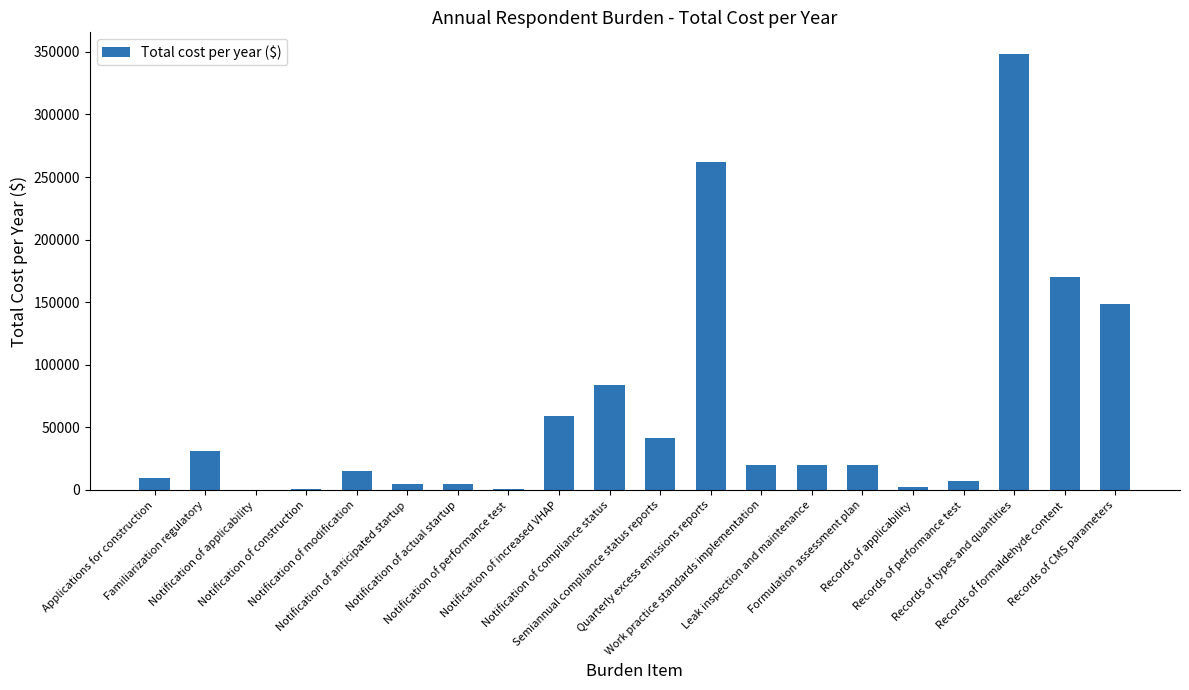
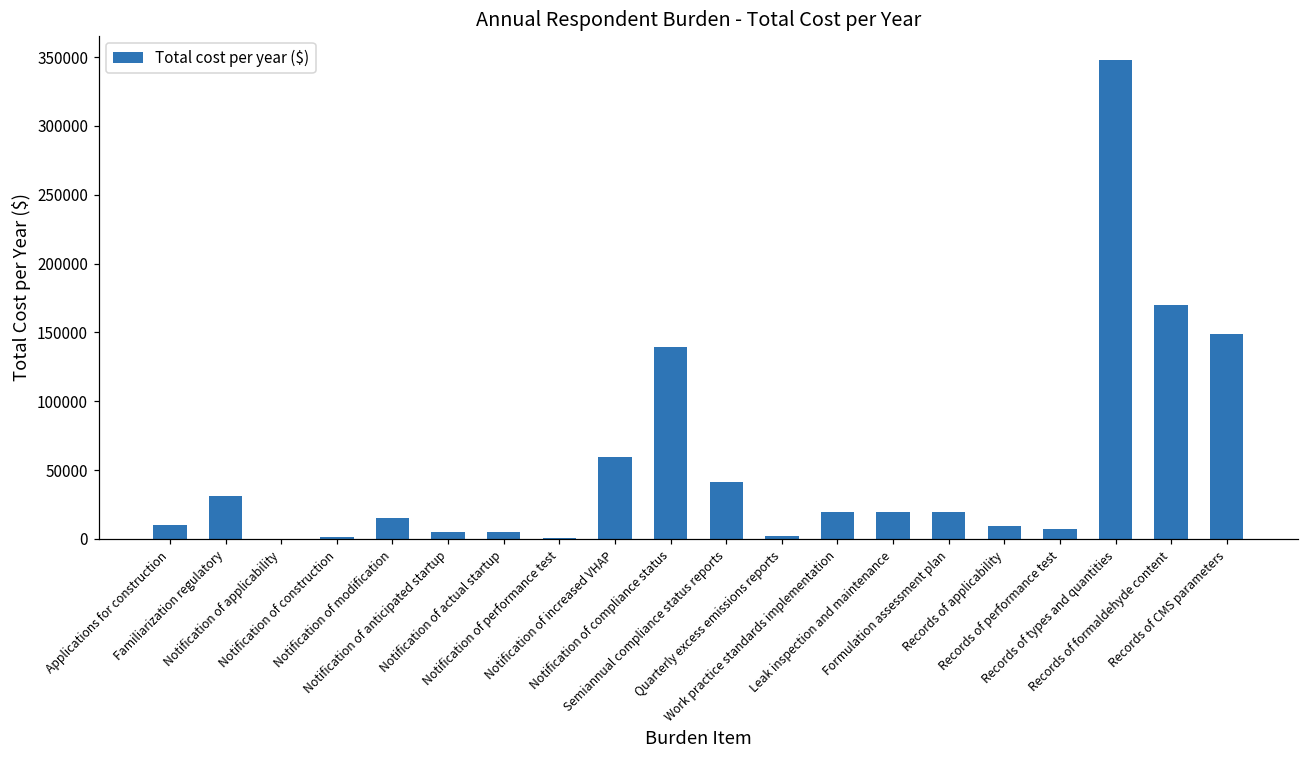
  {
    "Applications for construction": 10000,
    "Familiarization regulatory": 31000,
    "Notification of applicability": 0,
    "Notification of modification": 15000,
    "Notification of anticipated startup": 5000,
    "Notification of actual startup": 5000,
    "Notification of increased VHAP": 59000,
-   "Notification of compliance status": 84000,
+   "Notification of compliance status": 140000,
    "Semiannual compliance status reports": 41000,
-   "Quarterly excess emissions reports": 262000,
+   "Quarterly excess emissions reports": 2000,
    "Work practice standards implementation": 20000,
    "Leak inspection and maintenance": 20000,
    "Formulation assessment plan": 20000,
-   "Records of applicability": 2000,
+   "Records of applicability": 10000,
    "Records of performance test": 7000,
    "Records of types and quantities": 348000,
    "Records of formaldehyde content": 170000,
    "Records of CMS parameters": 149000
  }
